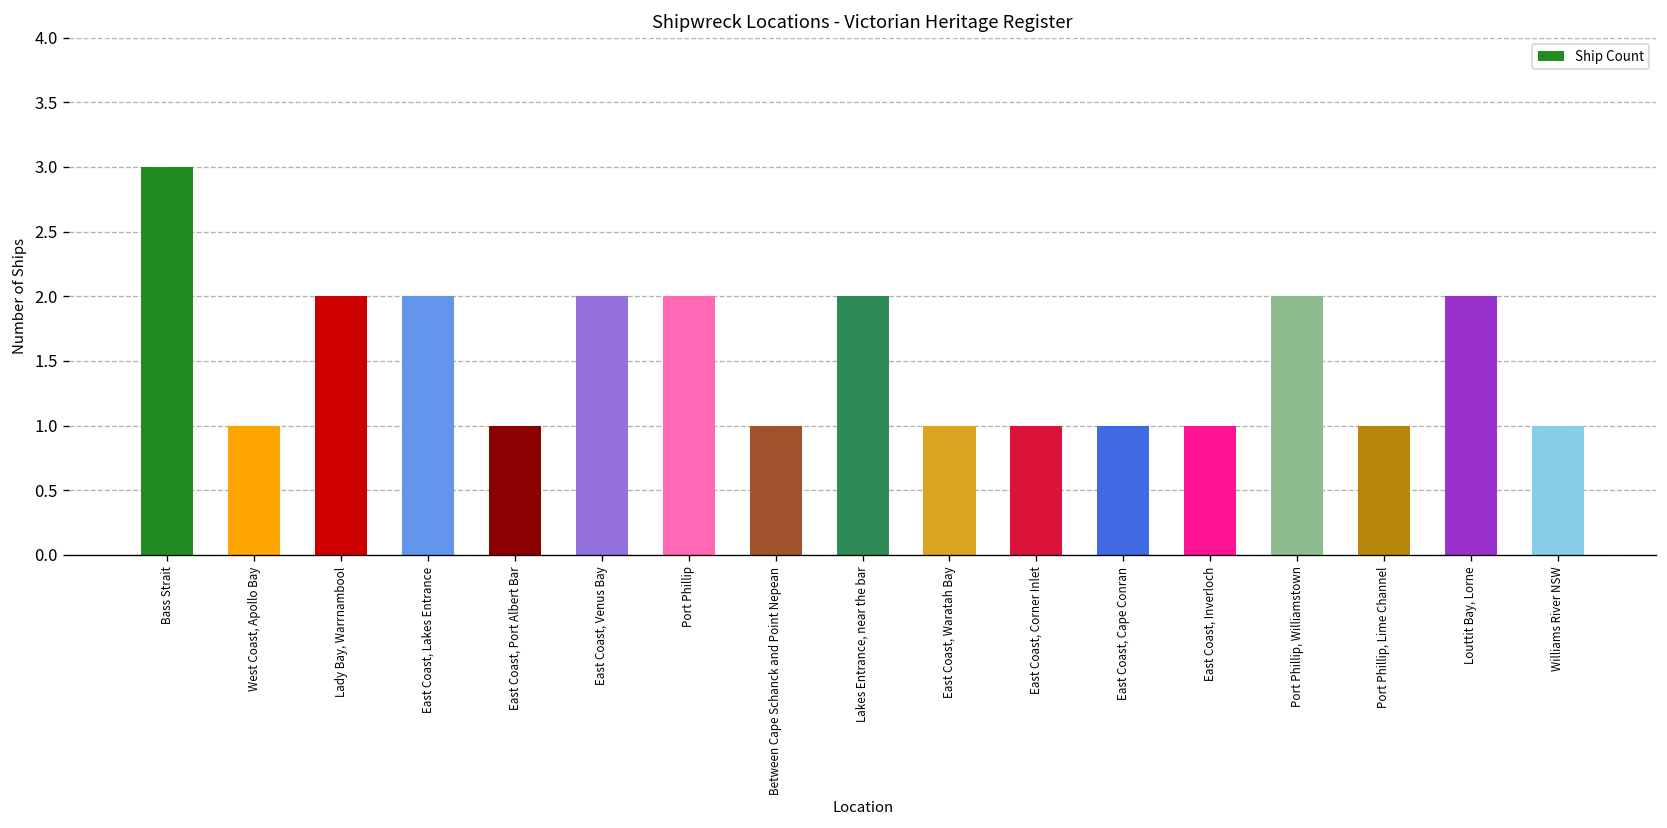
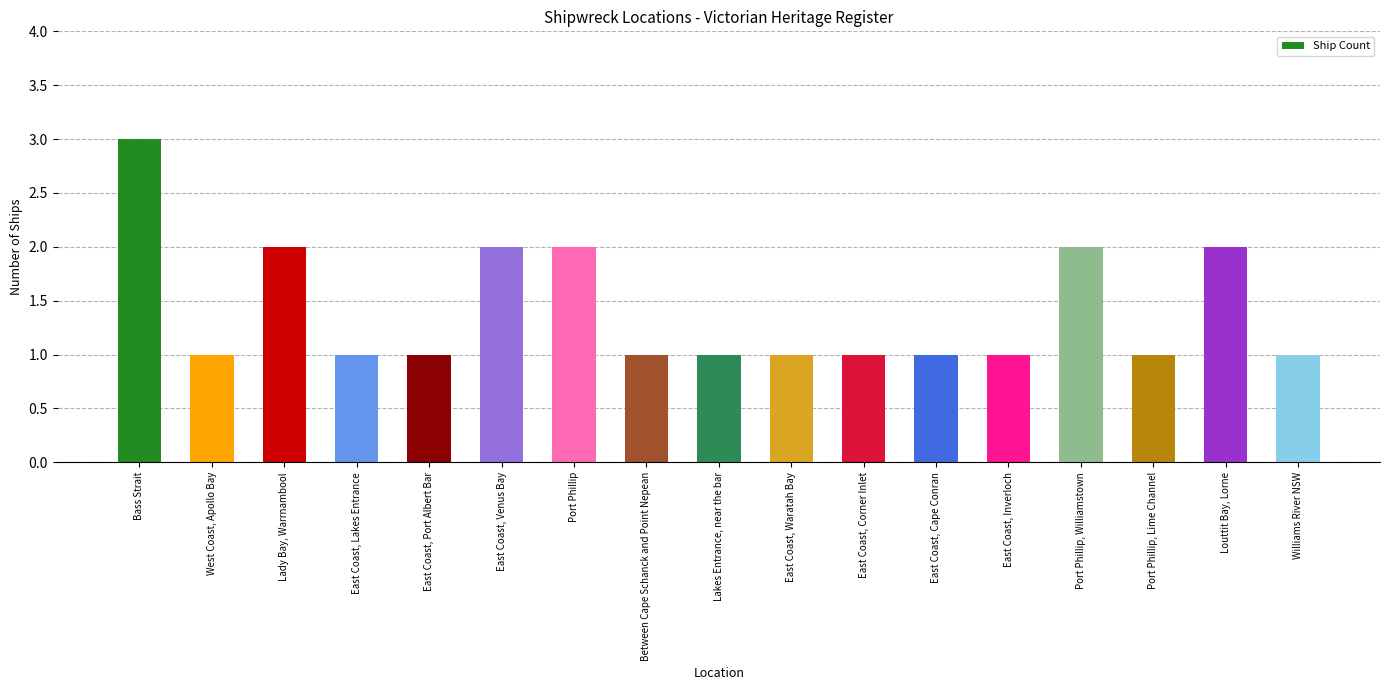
  {
    "Bass Strait": 3,
    "West Coast, Apollo Bay": 1,
    "Lady Bay, Warrnambool": 2,
-   "East Coast, Lakes Entrance": 2,
+   "East Coast, Lakes Entrance": 1,
    "East Coast, Port Albert Bar": 1,
    "East Coast, Venus Bay": 2,
    "Port Phillip": 2,
    "Between Cape Schanck and Point Nepean": 1,
-   "Lakes Entrance, near the bar": 2,
+   "Lakes Entrance, near the bar": 1,
    "East Coast, Waratah Bay": 1,
    "East Coast, Corner Inlet": 1,
    "East Coast, Cape Conran": 1,
    "East Coast, Inverloch": 1,
    "Port Phillip, Williamstown": 2,
    "Port Phillip, Lime Channel": 1,
    "Louttit Bay, Lorne": 2,
    "Williams River NSW": 1
  }
